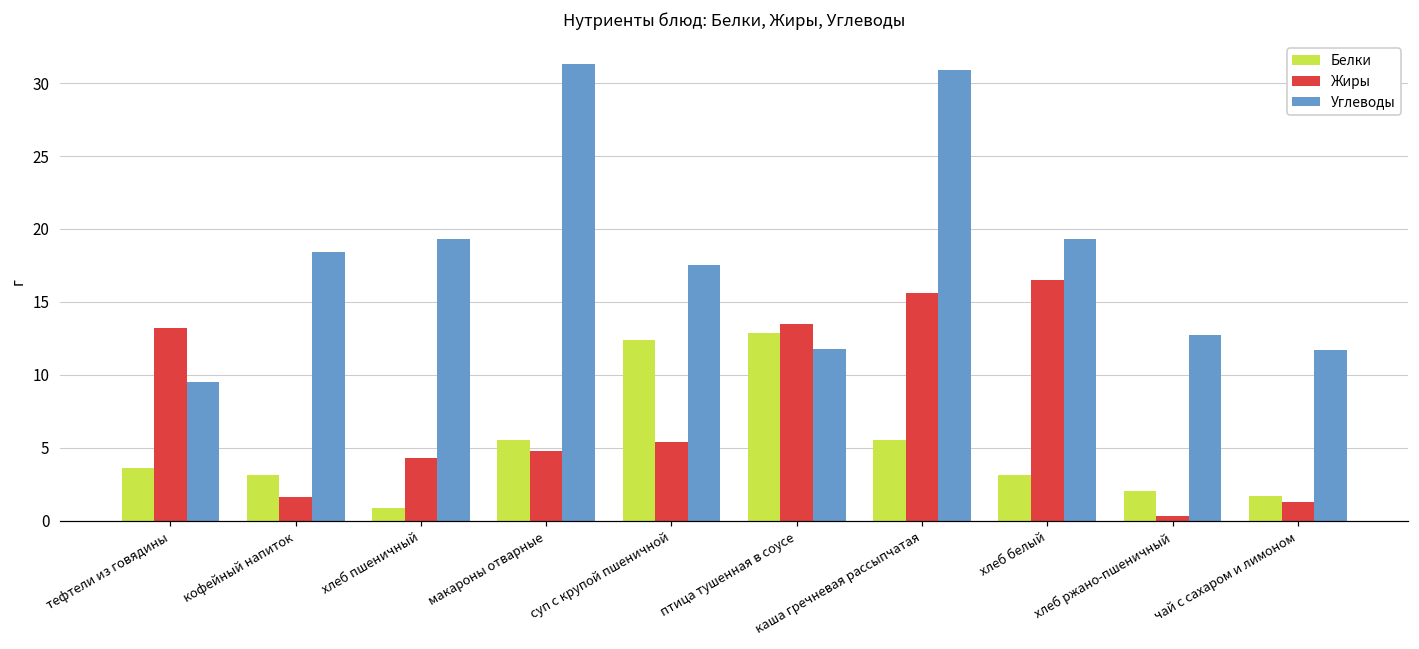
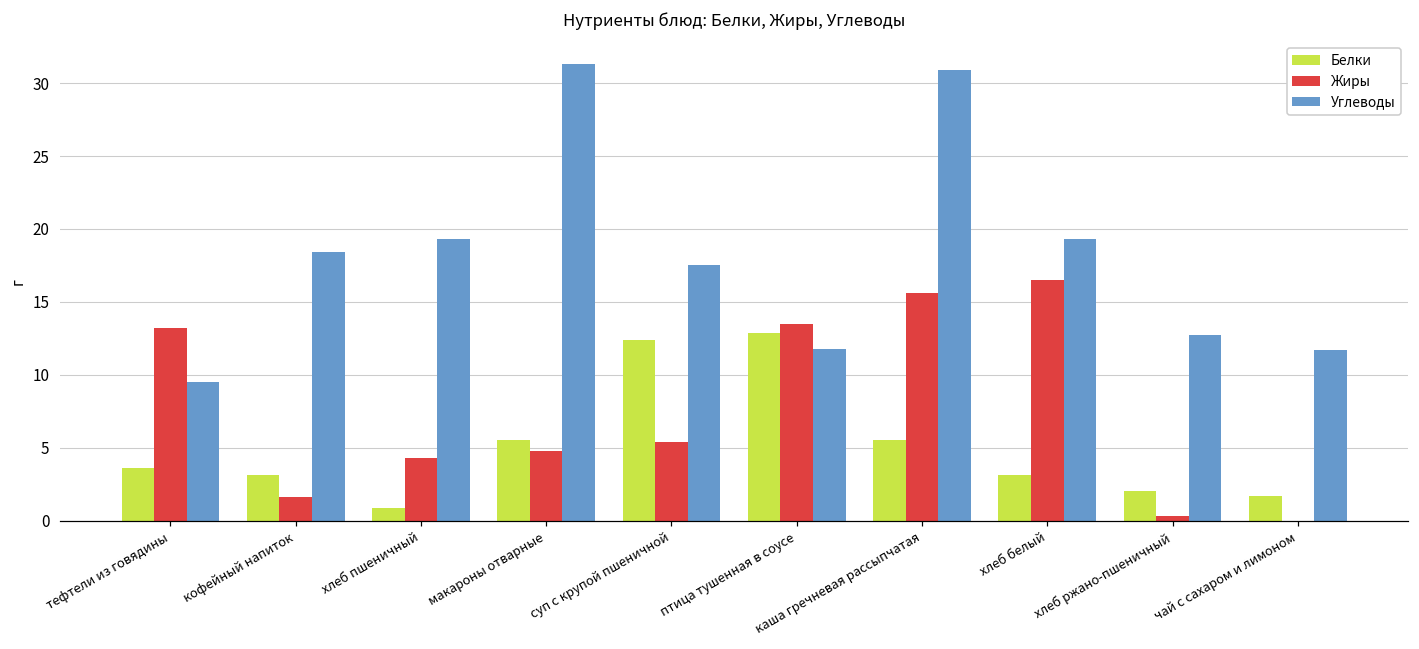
  {
    "Белки": {
      "тефтели из говядины": 3.6,
      "кофейный напиток": 3.1,
      "хлеб пшеничный": 0.9,
      "макароны отварные": 5.5,
      "суп с крупой пшеничной": 12.4,
      "птица тушенная в соусе": 12.9,
      "каша гречневая рассыпчатая": 5.5,
      "хлеб белый": 3.2,
      "хлеб ржано-пшеничный": 2.0,
      "чай с сахаром и лимоном": 1.7
    },
    "Жиры": {
      "тефтели из говядины": 13.2,
      "кофейный напиток": 1.6,
      "хлеб пшеничный": 4.3,
      "макароны отварные": 4.8,
      "суп с крупой пшеничной": 5.4,
      "птица тушенная в соусе": 13.5,
      "каша гречневая рассыпчатая": 15.6,
      "хлеб белый": 16.5,
      "хлеб ржано-пшеничный": 0.3,
-     "чай с сахаром и лимоном": 1.3
+     "чай с сахаром и лимоном": 0.0
    },
    "Углеводы": {
      "тефтели из говядины": 9.5,
      "кофейный напиток": 18.4,
      "хлеб пшеничный": 19.3,
      "макароны отварные": 31.3,
      "суп с крупой пшеничной": 17.5,
      "птица тушенная в соусе": 11.8,
      "каша гречневая рассыпчатая": 30.9,
      "хлеб белый": 19.3,
      "хлеб ржано-пшеничный": 12.7,
      "чай с сахаром и лимоном": 11.7
    }
  }
